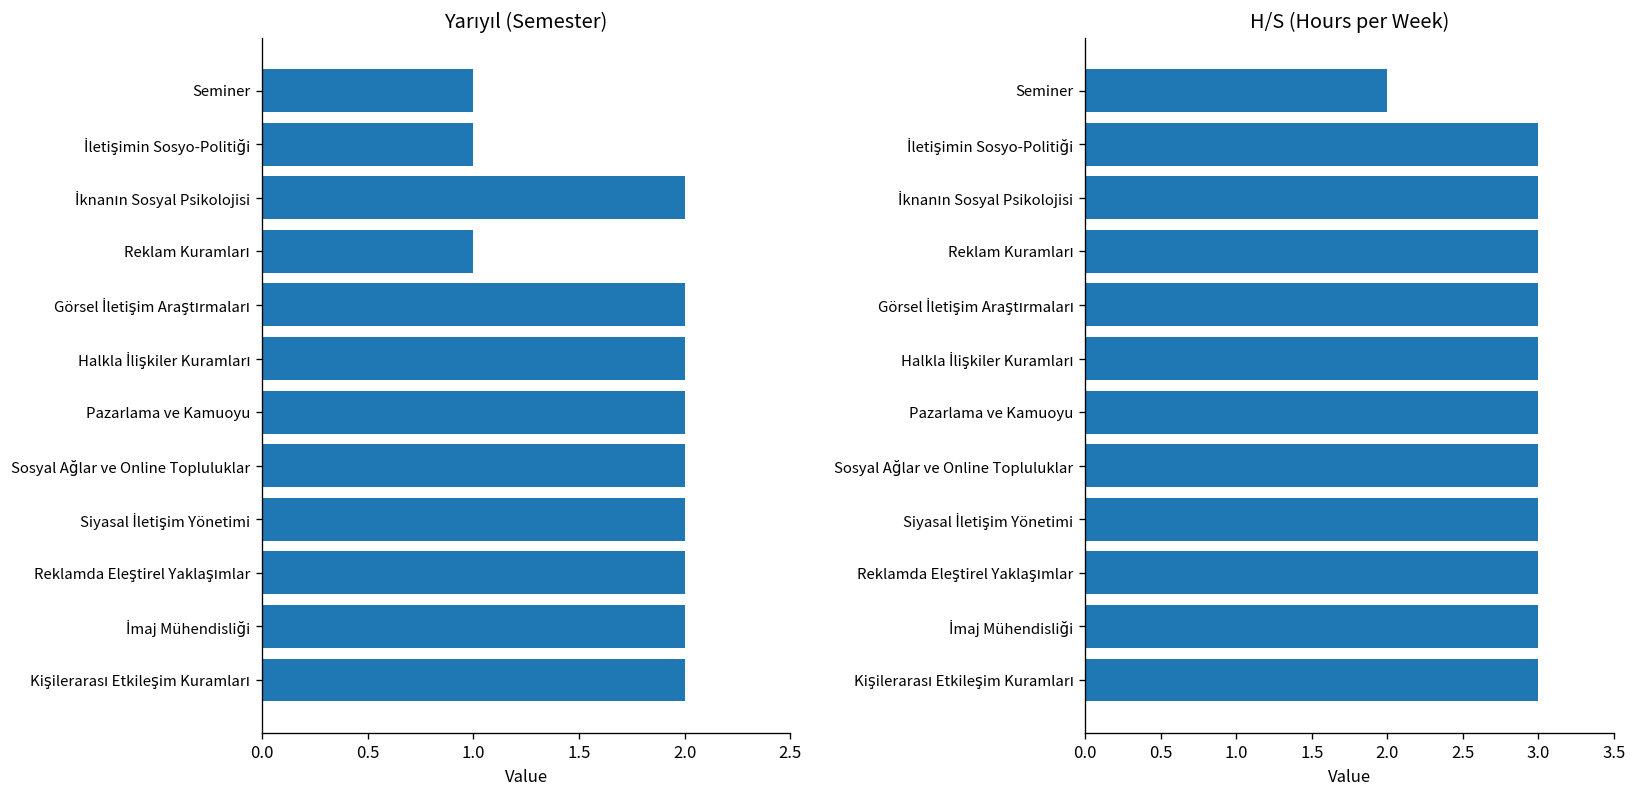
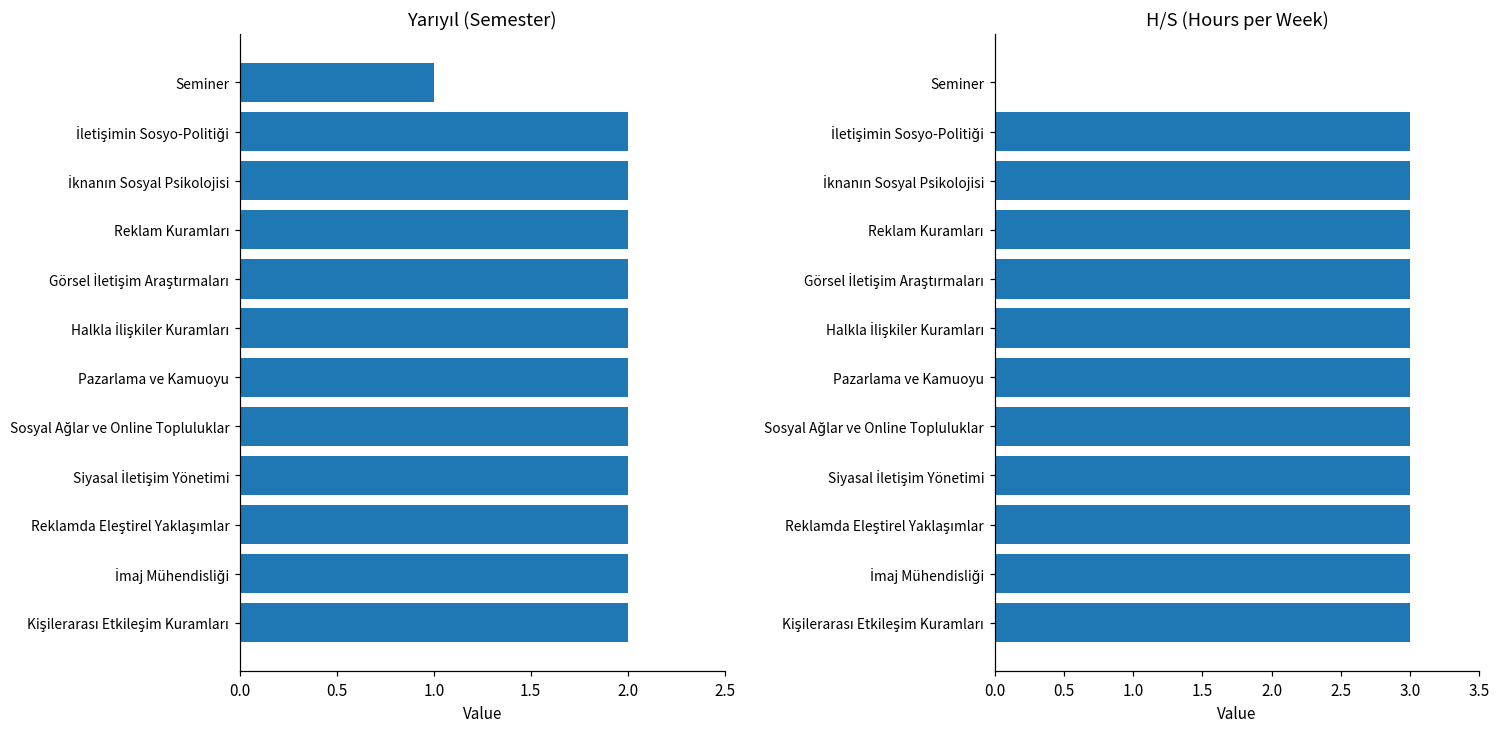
  {
    "Yarıyıl (Semester)": {
      "Seminer": 1,
-     "İletişimin Sosyo-Politiği": 1,
+     "İletişimin Sosyo-Politiği": 2,
      "İknanın Sosyal Psikolojisi": 2,
-     "Reklam Kuramları": 1,
+     "Reklam Kuramları": 2,
      "Görsel İletişim Araştırmaları": 2,
      "Halkla İlişkiler Kuramları": 2,
      "Pazarlama ve Kamuoyu": 2,
      "Sosyal Ağlar ve Online Topluluklar": 2,
      "Siyasal İletişim Yönetimi": 2,
      "Reklamda Eleştirel Yaklaşımlar": 2,
      "İmaj Mühendisliği": 2,
      "Kişilerarası Etkileşim Kuramları": 2
    },
    "H/S (Hours per Week)": {
-     "Seminer": 2,
+     "Seminer": 0,
      "İletişimin Sosyo-Politiği": 3,
      "İknanın Sosyal Psikolojisi": 3,
      "Reklam Kuramları": 3,
      "Görsel İletişim Araştırmaları": 3,
      "Halkla İlişkiler Kuramları": 3,
      "Pazarlama ve Kamuoyu": 3,
      "Sosyal Ağlar ve Online Topluluklar": 3,
      "Siyasal İletişim Yönetimi": 3,
      "Reklamda Eleştirel Yaklaşımlar": 3,
      "İmaj Mühendisliği": 3,
      "Kişilerarası Etkileşim Kuramları": 3
    }
  }
